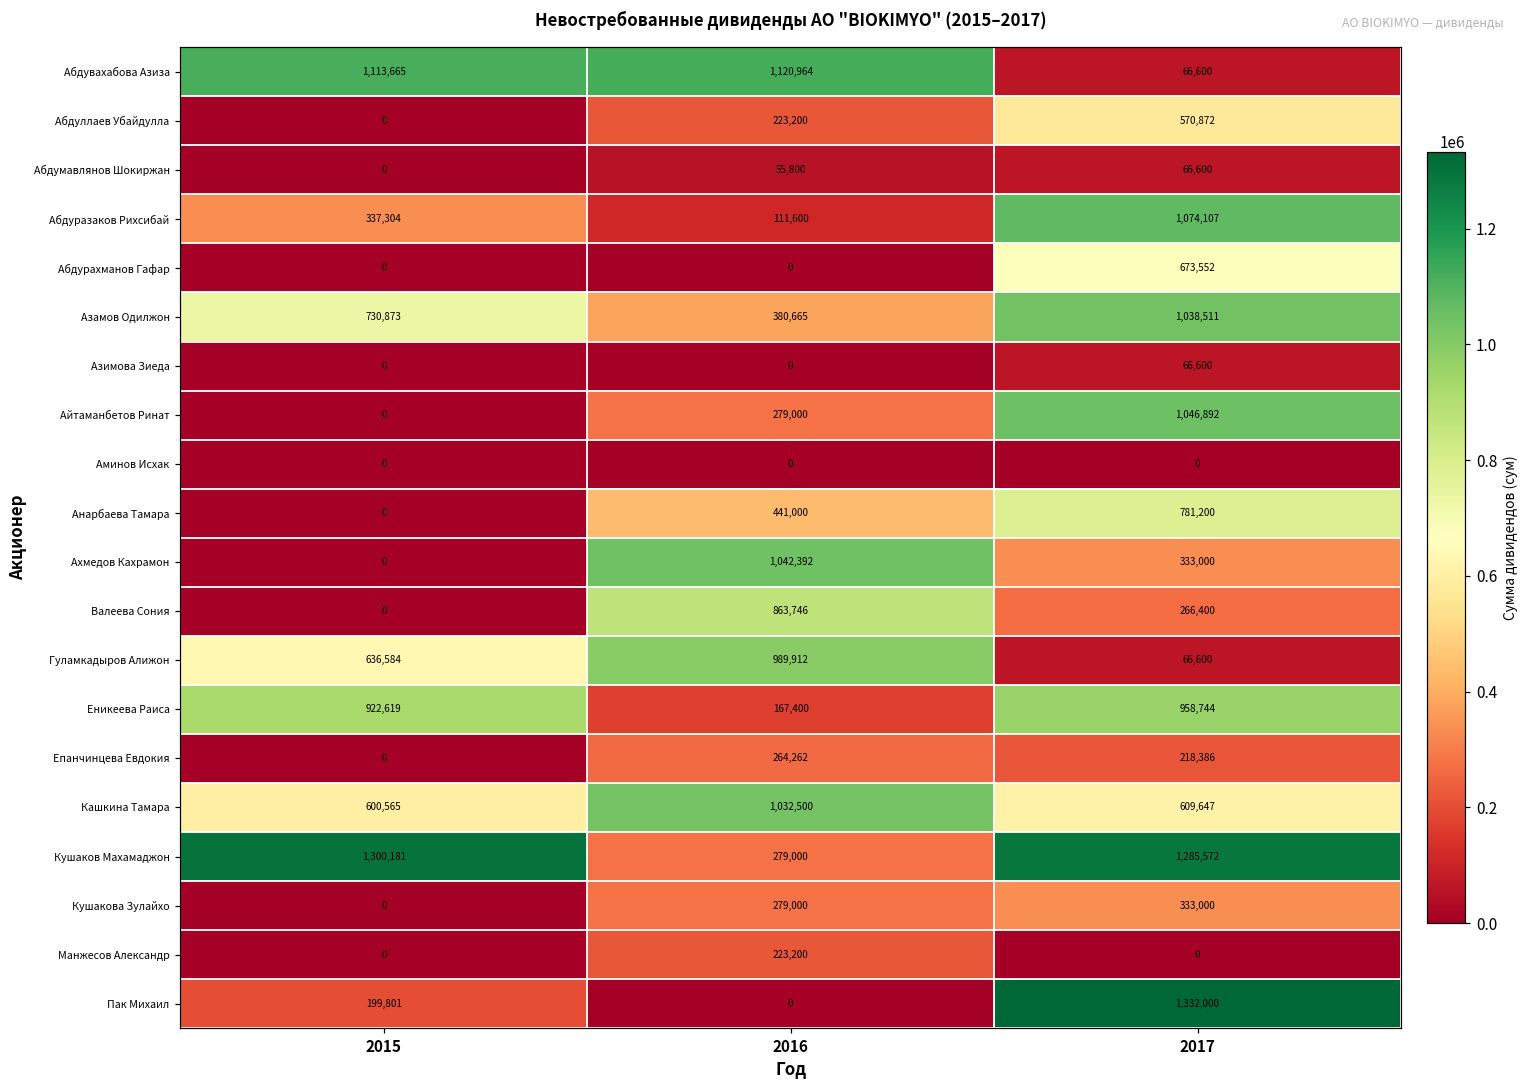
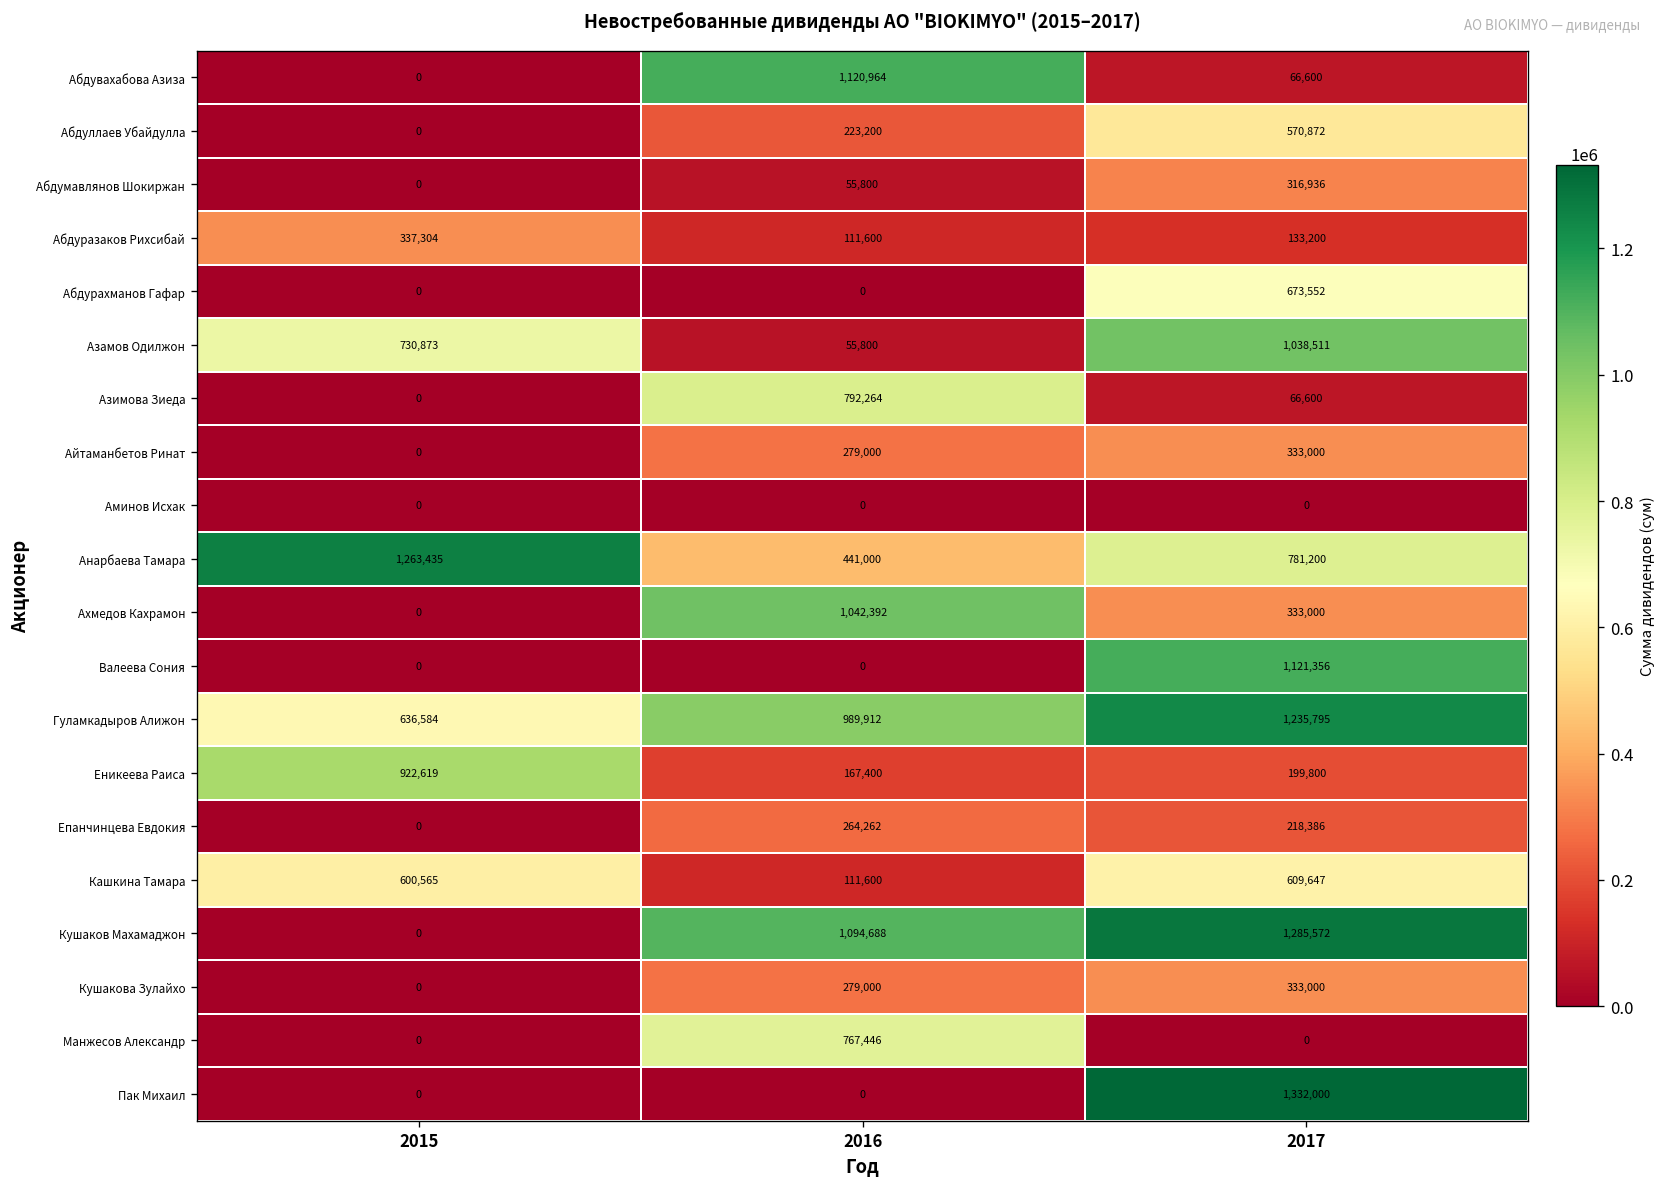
  {
    "Абдувахабова Азиза": {
-     "2015": "1,113,665",
+     "2015": "0",
      "2016": "1,120,964",
      "2017": "66,600"
    },
    "Абдуллаев Убайдулла": {
      "2015": "0",
      "2016": "223,200",
      "2017": "570,872"
    },
    "Абдумавлянов Шокиржан": {
      "2015": "0",
      "2016": "55,800",
-     "2017": "66,600"
+     "2017": "316,936"
    },
    "Абдуразаков Рихсибай": {
      "2015": "337,304",
      "2016": "111,600",
-     "2017": "1,074,107"
+     "2017": "133,200"
    },
    "Абдурахманов Гафар": {
      "2015": "0",
      "2016": "0",
      "2017": "673,552"
    },
    "Азамов Одилжон": {
      "2015": "730,873",
-     "2016": "380,665",
+     "2016": "55,800",
      "2017": "1,038,511"
    },
    "Азимова Зиеда": {
      "2015": "0",
-     "2016": "0",
+     "2016": "792,264",
      "2017": "66,600"
    },
    "Айтаманбетов Ринат": {
      "2015": "0",
      "2016": "279,000",
-     "2017": "1,046,892"
+     "2017": "333,000"
    },
    "Аминов Исхак": {
      "2015": "0",
      "2016": "0",
      "2017": "0"
    },
    "Анарбаева Тамара": {
-     "2015": "0",
+     "2015": "1,263,435",
      "2016": "441,000",
      "2017": "781,200"
    },
    "Ахмедов Кахрамон": {
      "2015": "0",
      "2016": "1,042,392",
      "2017": "333,000"
    },
    "Валеева Сония": {
      "2015": "0",
-     "2016": "863,746",
-     "2017": "266,400"
+     "2016": "0",
+     "2017": "1,121,356"
    },
    "Гуламкадыров Алижон": {
      "2015": "636,584",
      "2016": "989,912",
-     "2017": "66,600"
+     "2017": "1,235,795"
    },
    "Еникеева Раиса": {
      "2015": "922,619",
      "2016": "167,400",
-     "2017": "958,744"
+     "2017": "199,800"
    },
    "Епанчинцева Евдокия": {
      "2015": "0",
      "2016": "264,262",
      "2017": "218,386"
    },
    "Кашкина Тамара": {
      "2015": "600,565",
-     "2016": "1,032,500",
+     "2016": "111,600",
      "2017": "609,647"
    },
    "Кушаков Махамаджон": {
-     "2015": "1,300,181",
-     "2016": "279,000",
+     "2015": "0",
+     "2016": "1,094,688",
      "2017": "1,285,572"
    },
    "Кушакова Зулайхо": {
      "2015": "0",
      "2016": "279,000",
      "2017": "333,000"
    },
    "Манжесов Александр": {
      "2015": "0",
-     "2016": "223,200",
+     "2016": "767,446",
      "2017": "0"
    },
    "Пак Михаил": {
-     "2015": "199,801",
+     "2015": "0",
      "2016": "0",
      "2017": "1,332,000"
    }
  }
